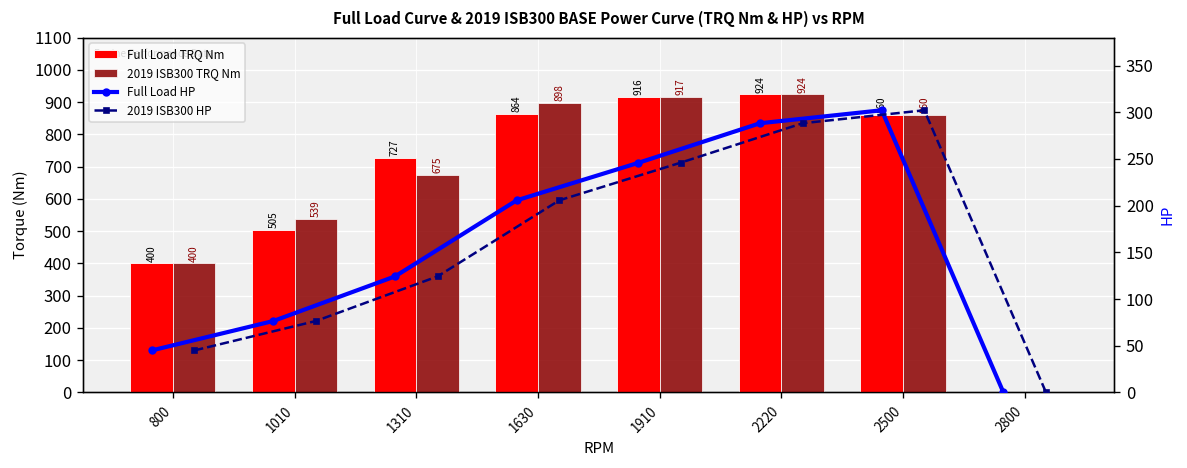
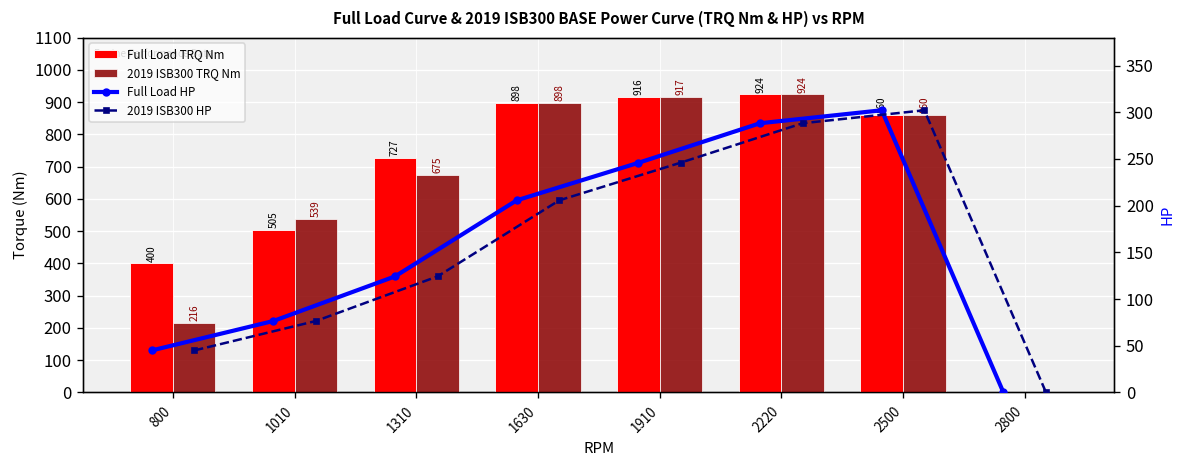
  {
    "Full Load TRQ Nm": {
      "800": 400,
      "1010": 505,
      "1310": 727,
-     "1630": 864,
+     "1630": 898,
      "1910": 916,
      "2220": 924
    },
    "2019 ISB300 TRQ Nm": {
-     "800": 400,
+     "800": 216,
      "1010": 539,
      "1310": 675,
      "1630": 898,
      "1910": 917,
      "2220": 924
    }
  }
